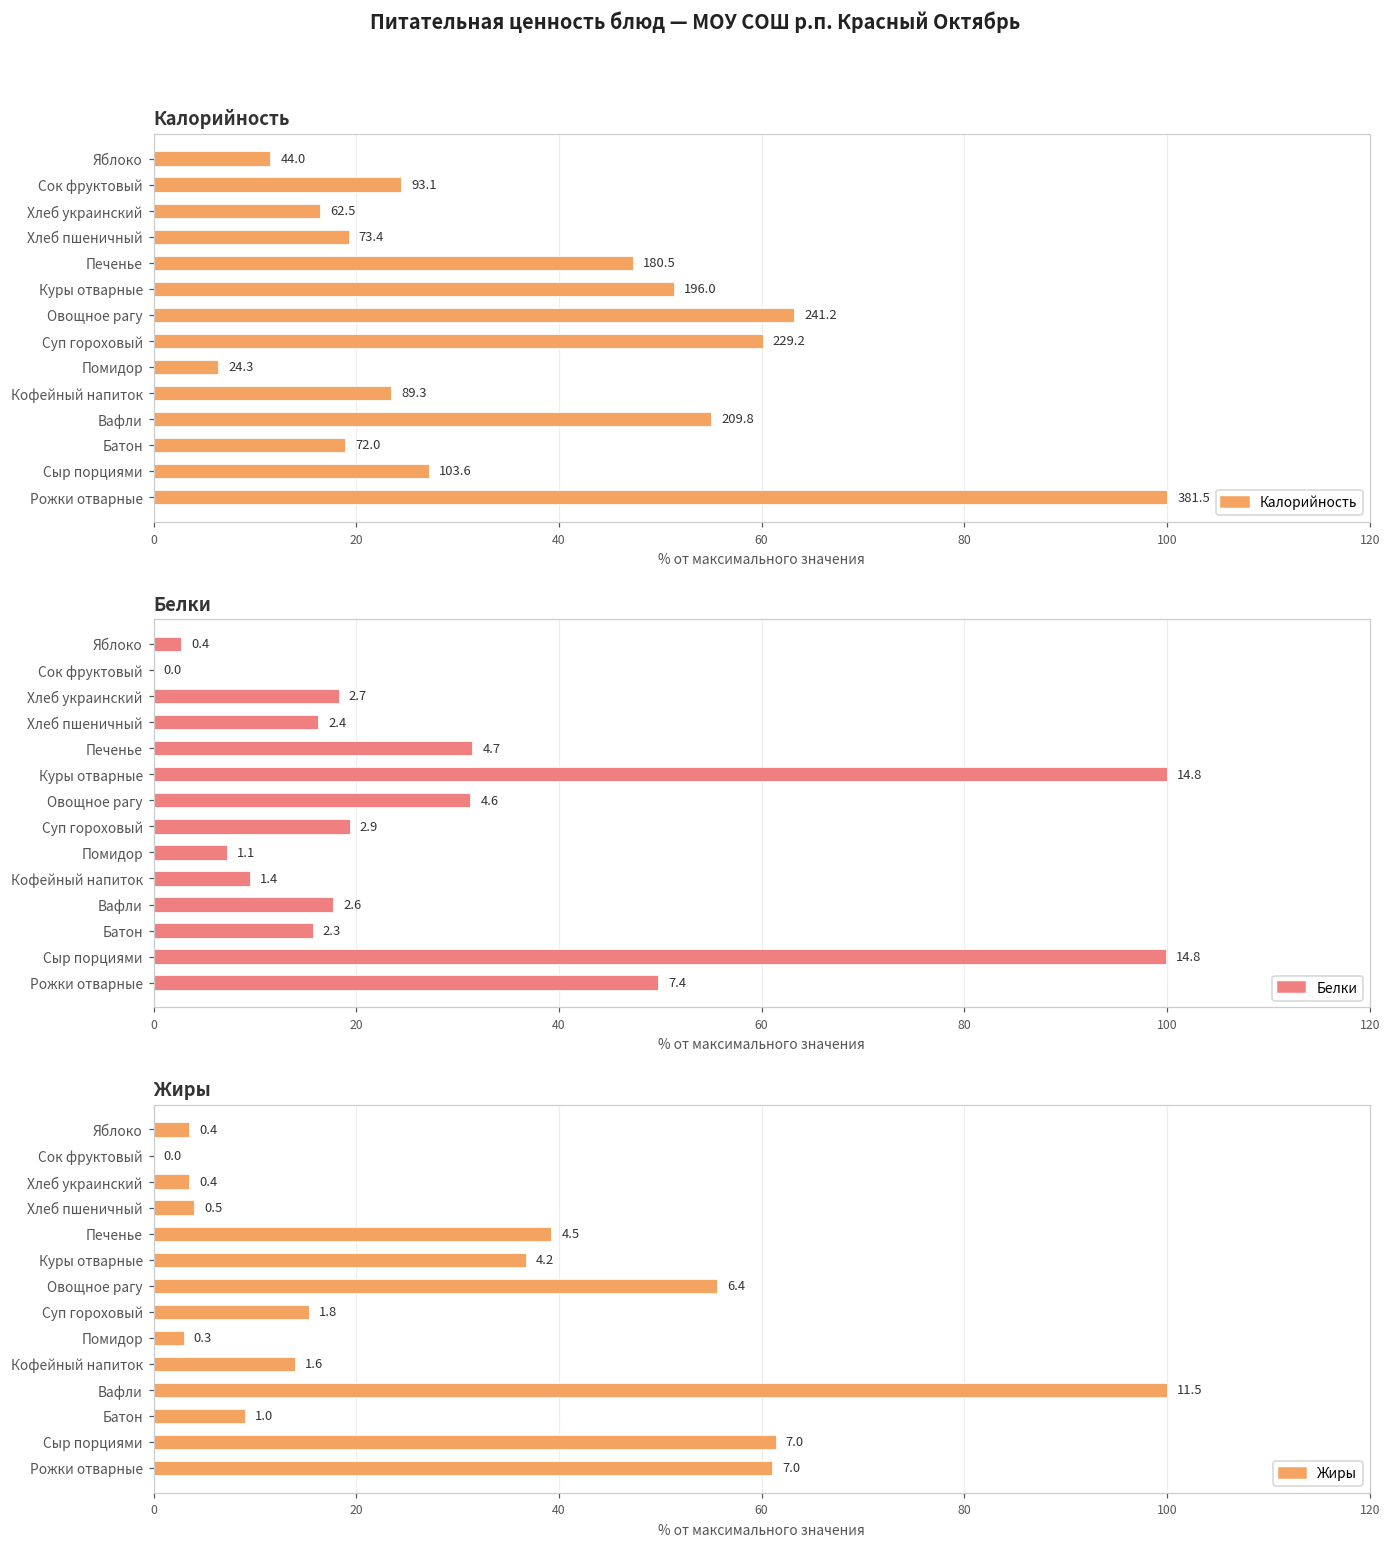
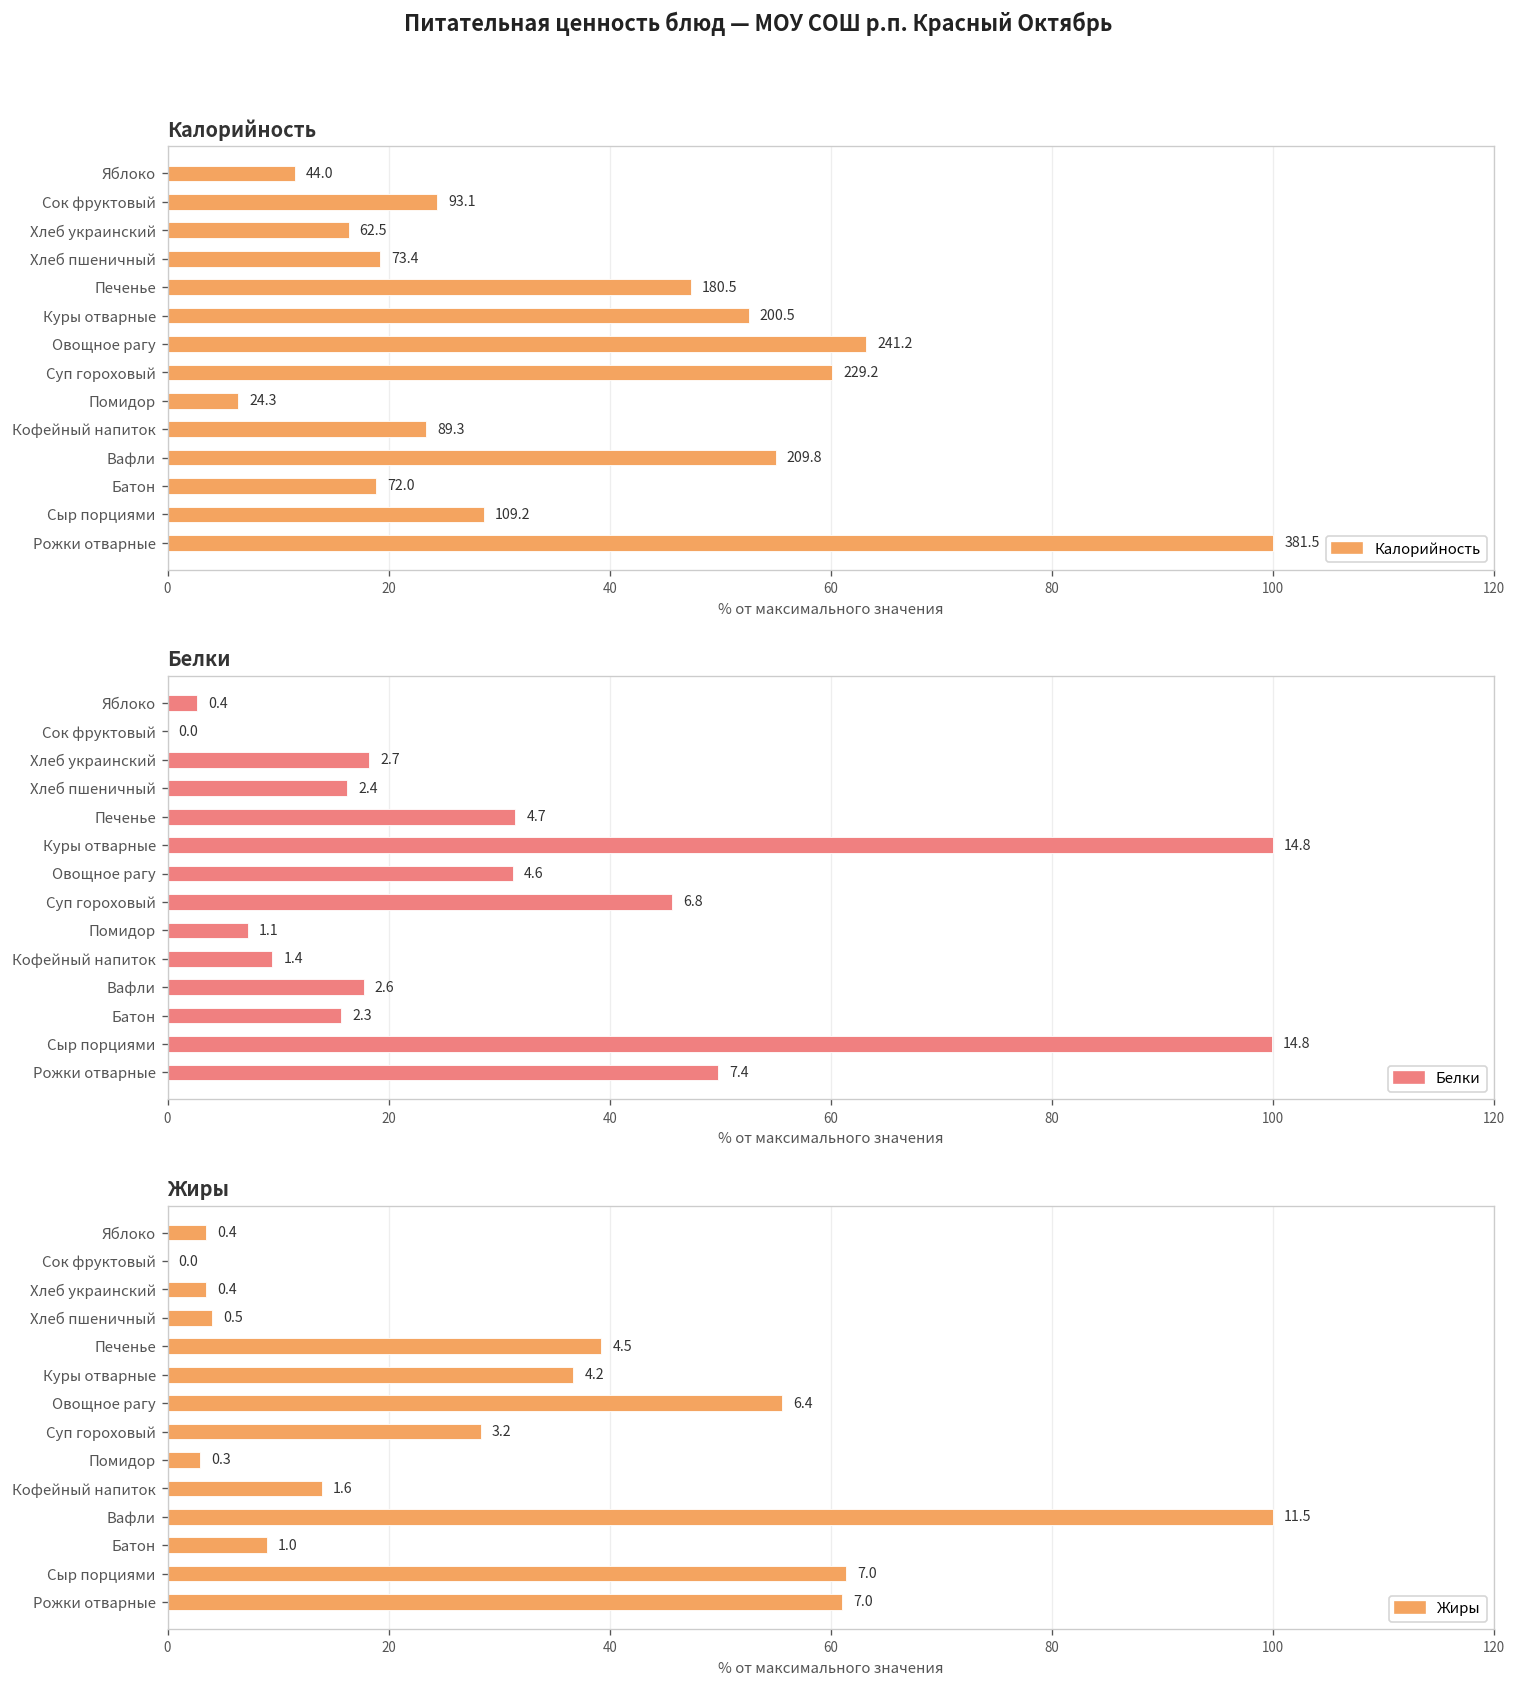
  {
    "Калорийность": {
-     "Куры отварные": 196.0,
-     "Сыр порциями": 103.6
+     "Куры отварные": 200.5,
+     "Сыр порциями": 109.2
    },
    "Белки": {
      "Сок фруктовый": 0.0,
-     "Суп гороховый": 2.9
+     "Суп гороховый": 6.8
    },
    "Жиры": {
      "Сок фруктовый": 0.0,
-     "Суп гороховый": 1.8
+     "Суп гороховый": 3.2
    }
  }
